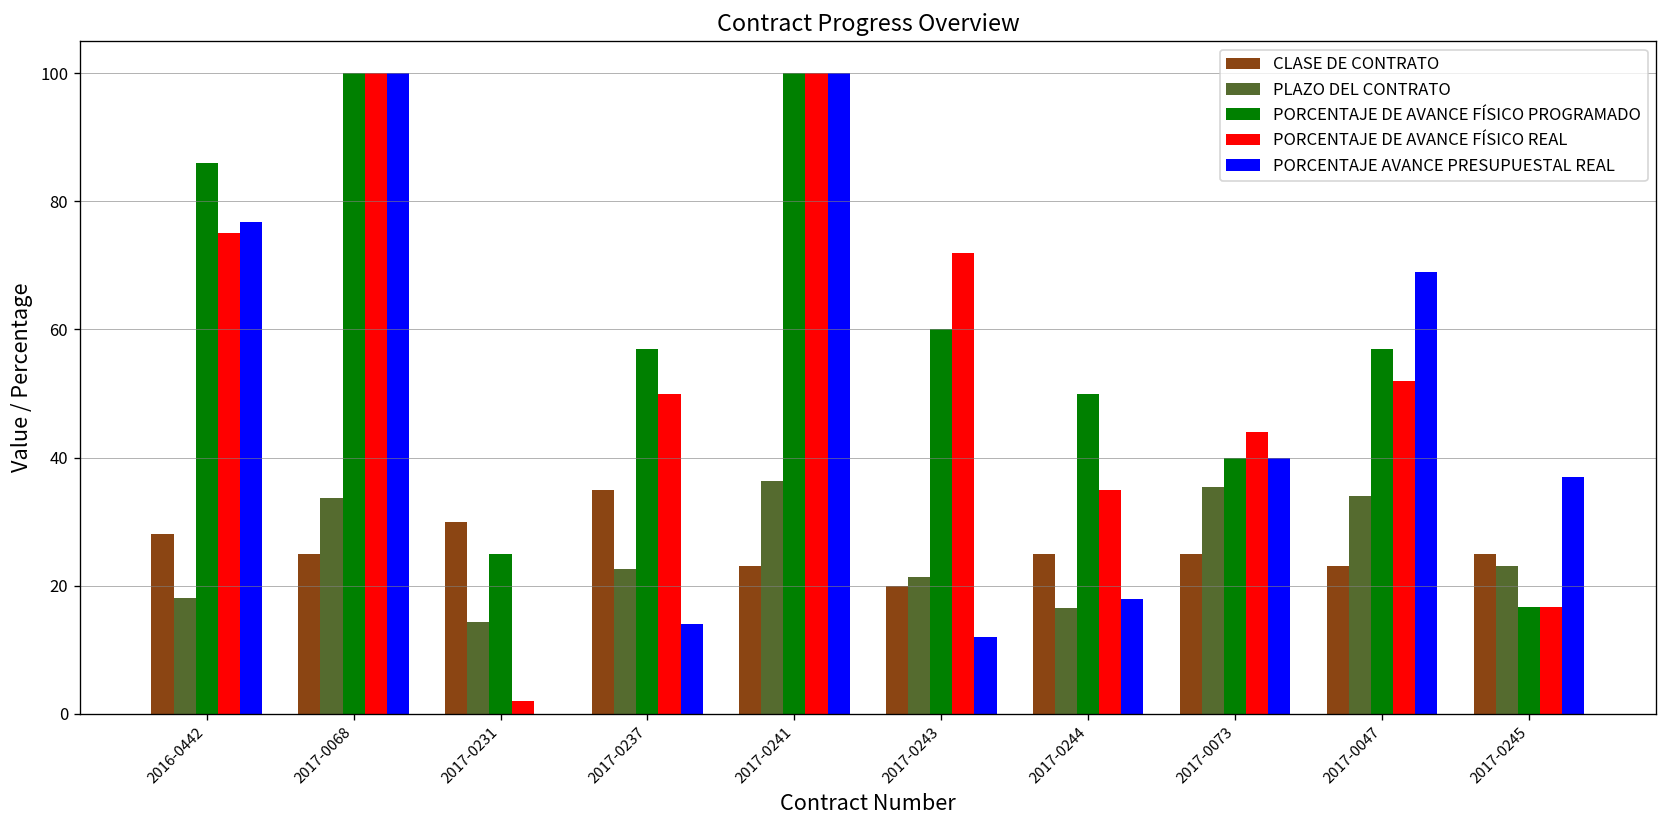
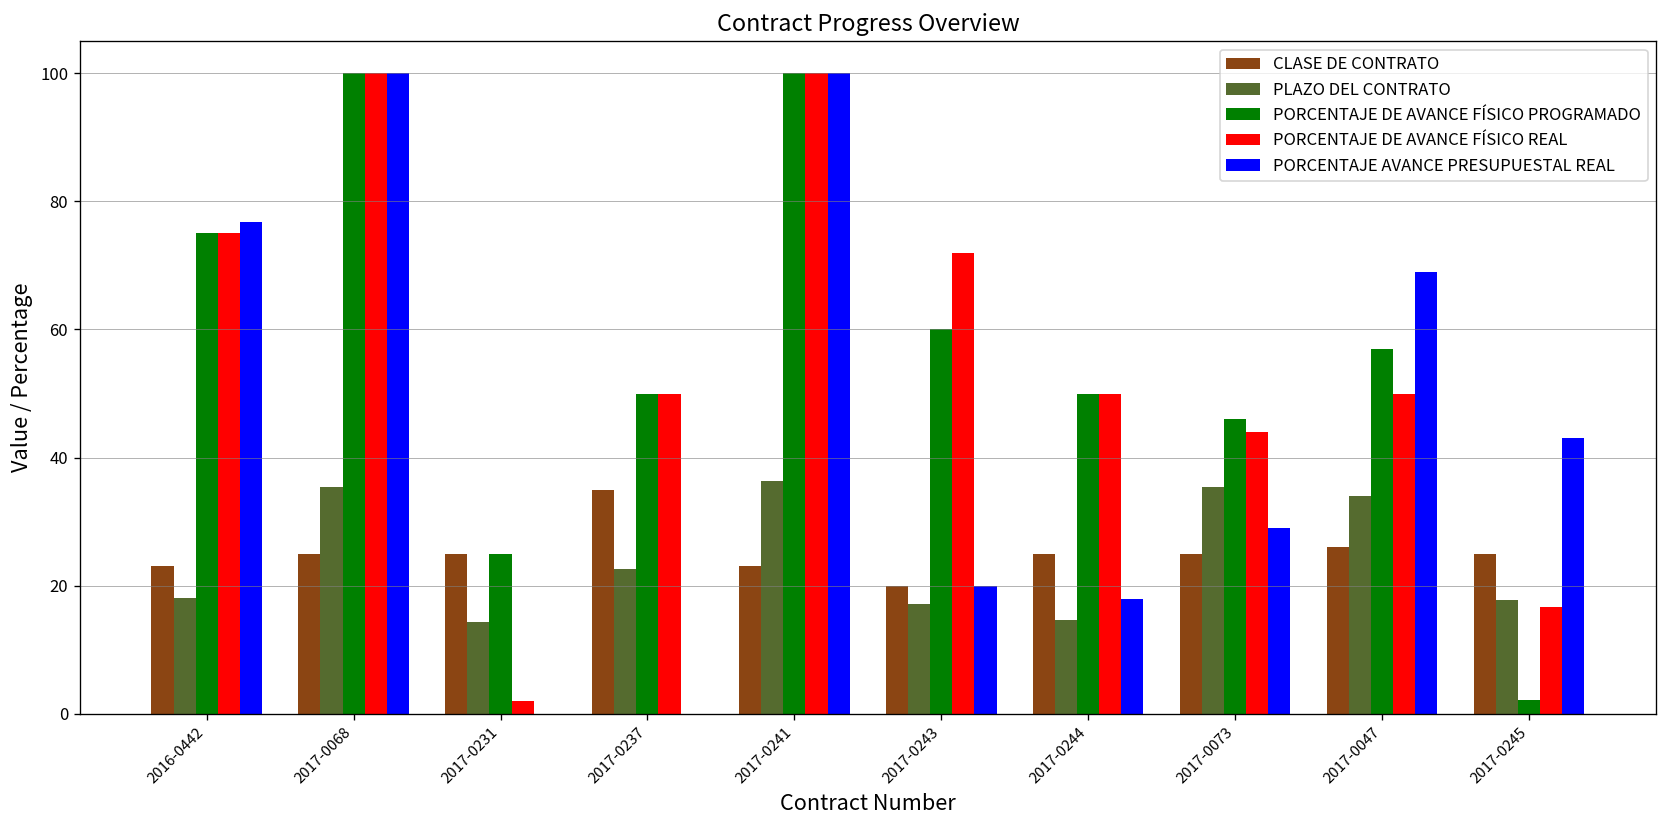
  {
    "CLASE DE CONTRATO": {
-     "2016-0442": 28,
+     "2016-0442": 23,
      "2017-0068": 25,
-     "2017-0231": 30,
+     "2017-0231": 25,
      "2017-0237": 35,
      "2017-0241": 23,
      "2017-0243": 20,
      "2017-0244": 25,
      "2017-0073": 25,
-     "2017-0047": 23,
+     "2017-0047": 26,
      "2017-0245": 25
    },
    "PLAZO DEL CONTRATO": {
      "2016-0442": 18,
-     "2017-0068": 34,
+     "2017-0068": 35,
      "2017-0231": 14,
      "2017-0237": 23,
      "2017-0241": 36,
-     "2017-0243": 21,
-     "2017-0244": 17,
+     "2017-0243": 17,
+     "2017-0244": 15,
      "2017-0073": 35,
      "2017-0047": 34,
-     "2017-0245": 23
+     "2017-0245": 18
    },
    "PORCENTAJE DE AVANCE FÍSICO PROGRAMADO": {
-     "2016-0442": 86,
+     "2016-0442": 75,
      "2017-0068": 100,
      "2017-0231": 25,
-     "2017-0237": 57,
+     "2017-0237": 50,
      "2017-0241": 100,
      "2017-0243": 60,
      "2017-0244": 50,
-     "2017-0073": 40,
+     "2017-0073": 46,
      "2017-0047": 57,
-     "2017-0245": 17
+     "2017-0245": 2
    },
    "PORCENTAJE DE AVANCE FÍSICO REAL": {
      "2016-0442": 75,
      "2017-0068": 100,
      "2017-0231": 2,
      "2017-0237": 50,
      "2017-0241": 100,
      "2017-0243": 72,
-     "2017-0244": 35,
+     "2017-0244": 50,
      "2017-0073": 44,
-     "2017-0047": 52,
+     "2017-0047": 50,
      "2017-0245": 17
    },
    "PORCENTAJE AVANCE PRESUPUESTAL REAL": {
      "2016-0442": 77,
      "2017-0068": 100,
      "2017-0231": 0,
-     "2017-0237": 14,
+     "2017-0237": 0,
      "2017-0241": 100,
-     "2017-0243": 12,
+     "2017-0243": 20,
      "2017-0244": 18,
-     "2017-0073": 40,
+     "2017-0073": 29,
      "2017-0047": 69,
-     "2017-0245": 37
+     "2017-0245": 43
    }
  }
